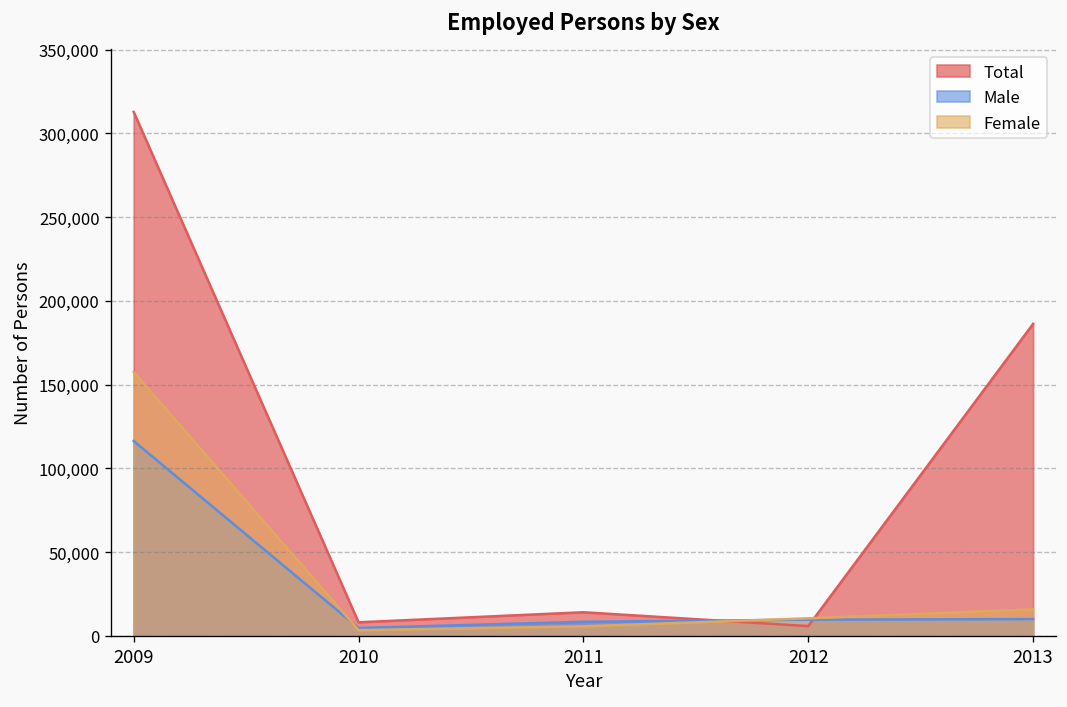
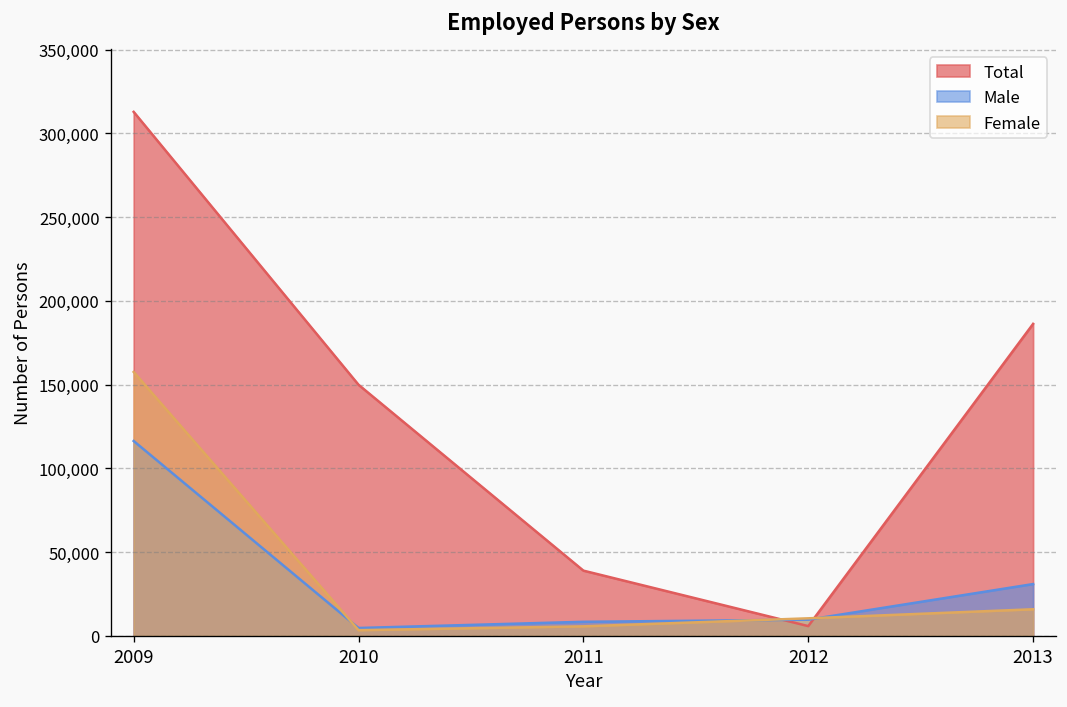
  {
    "Total": {
      "2009": "313,000",
-     "2010": "8,000",
-     "2011": "14,000",
+     "2010": "150,000",
+     "2011": "39,000",
      "2012": "6,000",
      "2013": "186,000"
    },
    "Male": {
      "2009": "116,000",
      "2011": "8,000",
-     "2013": "10,000"
+     "2013": "31,000"
    },
    "Female": {
      "2009": "158,000",
      "2011": "6,000",
      "2013": "16,000"
    }
  }
